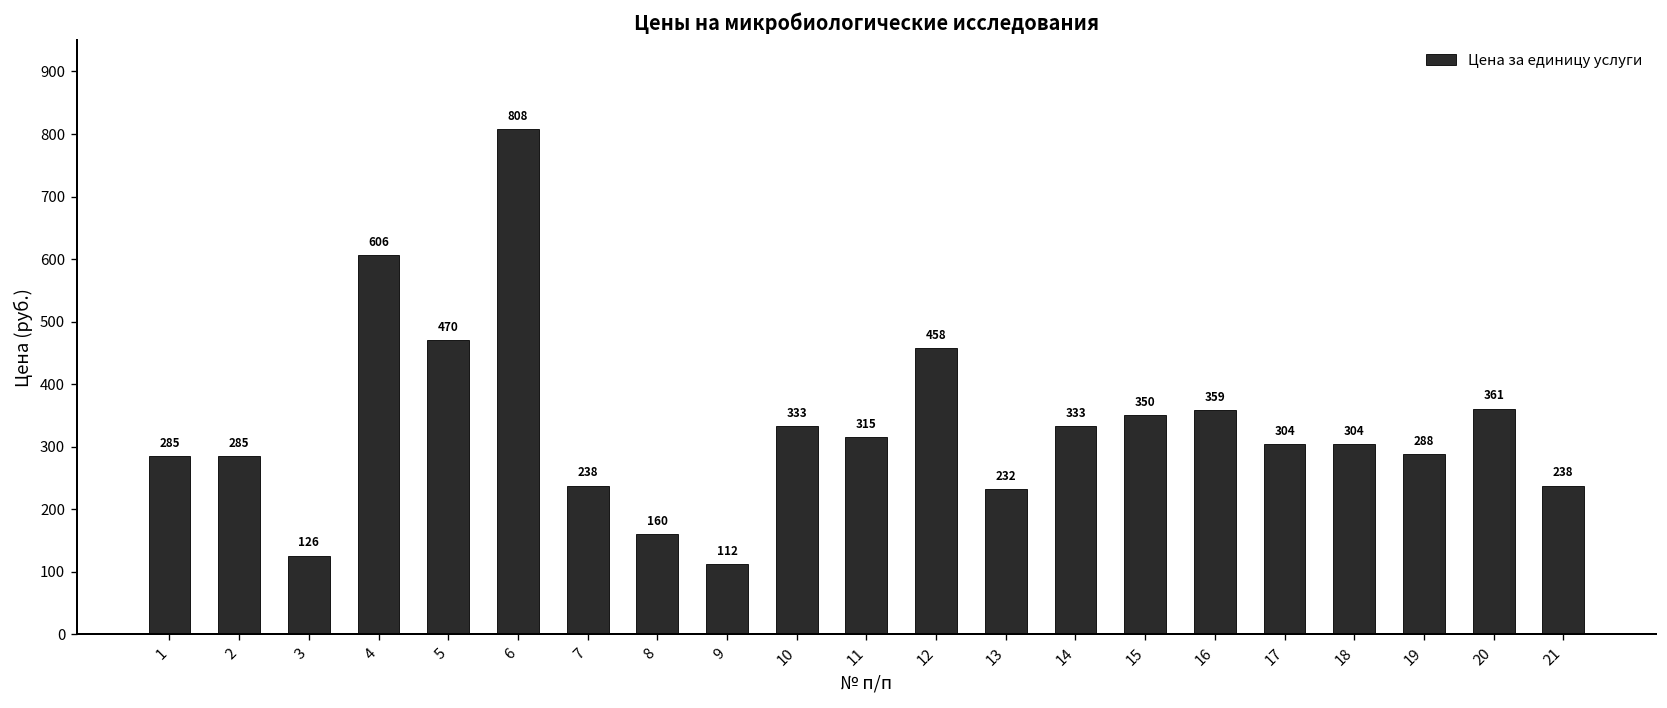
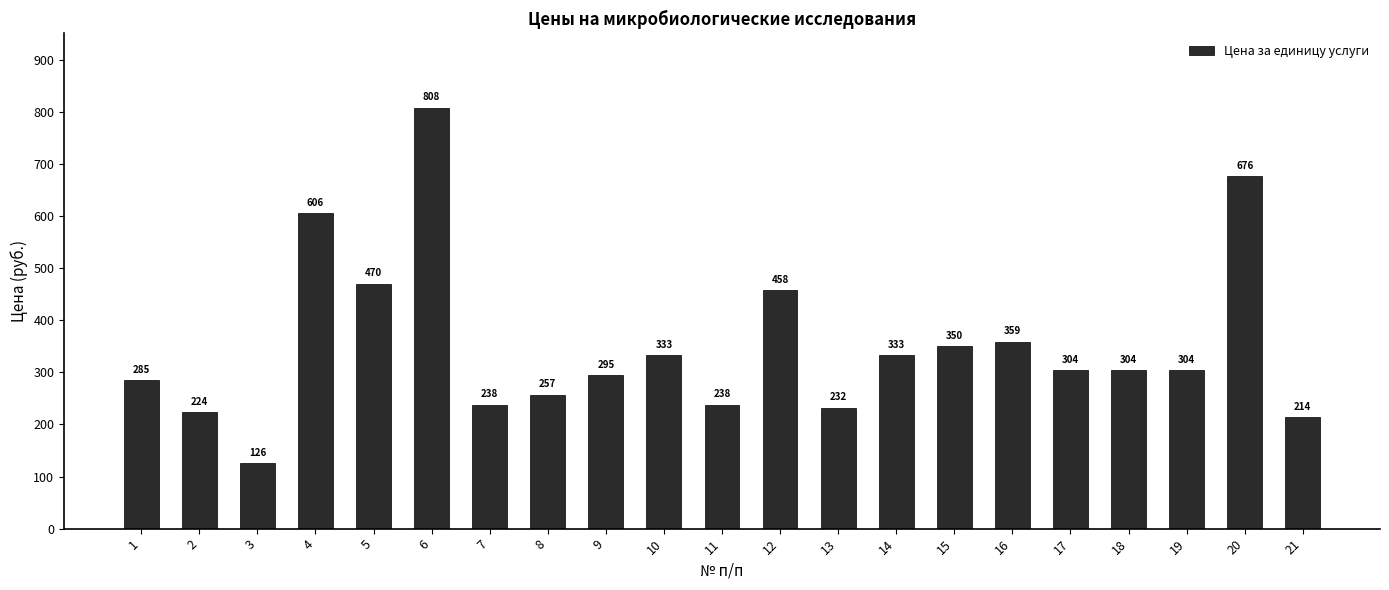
  {
    "1": 285,
-   "2": 285,
+   "2": 224,
    "3": 126,
    "4": 606,
    "5": 470,
    "6": 808,
    "7": 238,
-   "8": 160,
-   "9": 112,
+   "8": 257,
+   "9": 295,
    "10": 333,
-   "11": 315,
+   "11": 238,
    "12": 458,
    "13": 232,
    "14": 333,
    "15": 350,
    "16": 359,
    "17": 304,
    "18": 304,
-   "19": 288,
-   "20": 361,
-   "21": 238
+   "19": 304,
+   "20": 676,
+   "21": 214
  }
